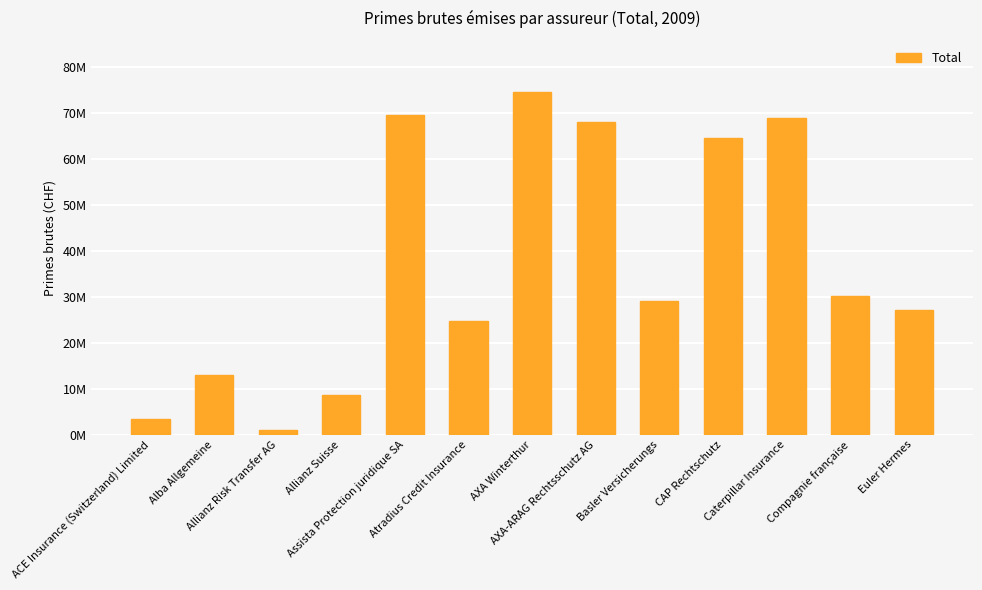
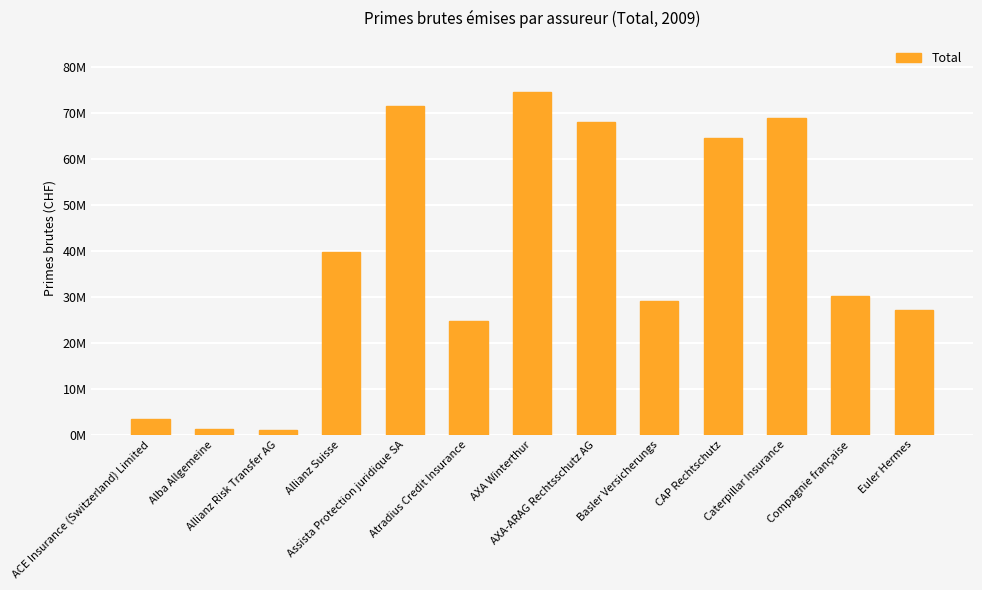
  {
    "ACE Insurance (Switzerland) Limited": 3000000,
-   "Alba Allgemeine": 13000000,
+   "Alba Allgemeine": 1000000,
    "Allianz Risk Transfer AG": 1000000,
-   "Allianz Suisse": 9000000,
-   "Assista Protection juridique SA": 70000000,
+   "Allianz Suisse": 40000000,
+   "Assista Protection juridique SA": 71000000,
    "Atradius Credit Insurance": 25000000,
    "AXA Winterthur": 75000000,
    "AXA-ARAG Rechtsschutz AG": 68000000,
    "Basler Versicherungs": 29000000,
    "CAP Rechtschutz": 65000000,
    "Caterpillar Insurance": 69000000,
    "Compagnie française": 30000000,
    "Euler Hermes": 27000000
  }
